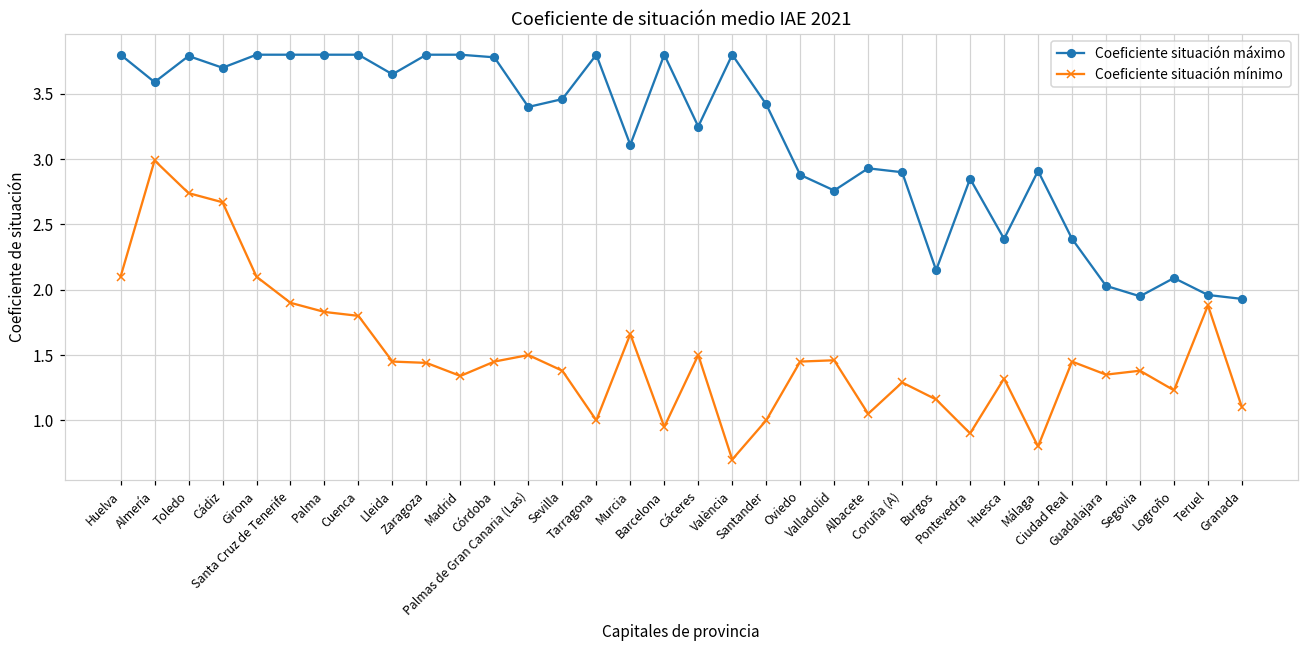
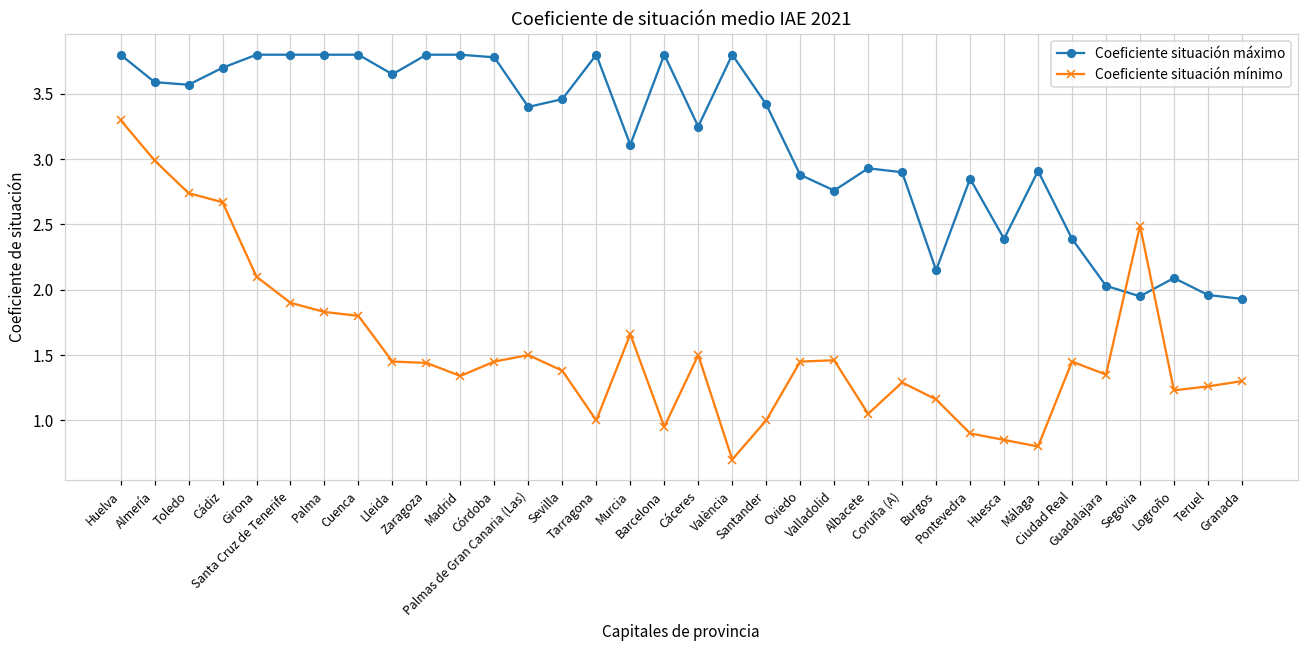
  {
    "Coeficiente situación máximo": {
      "Huelva": 3.80,
      "Almería": 3.59,
-     "Toledo": 3.79,
+     "Toledo": 3.57,
      "Cádiz": 3.70,
      "Girona": 3.80,
      "Santa Cruz de Tenerife": 3.80,
      "Palma": 3.80,
      "Cuenca": 3.80,
      "Lleida": 3.65,
      "Zaragoza": 3.80,
      "Madrid": 3.80,
      "Córdoba": 3.78,
      "Palmas de Gran Canaria (Las)": 3.40,
      "Sevilla": 3.46,
      "Tarragona": 3.80,
      "Murcia": 3.11,
      "Barcelona": 3.80,
      "Cáceres": 3.25,
      "València": 3.80,
      "Santander": 3.42,
      "Oviedo": 2.88,
      "Valladolid": 2.76,
      "Albacete": 2.93,
      "Coruña (A)": 2.90,
      "Burgos": 2.15,
      "Pontevedra": 2.85,
      "Huesca": 2.39,
      "Málaga": 2.91,
      "Ciudad Real": 2.39,
      "Guadalajara": 2.03,
      "Segovia": 1.95,
      "Logroño": 2.09,
      "Teruel": 1.96,
      "Granada": 1.93
    },
    "Coeficiente situación mínimo": {
-     "Huelva": 2.1,
+     "Huelva": 3.3,
      "Almería": 2.99,
      "Toledo": 2.74,
      "Cádiz": 2.67,
      "Girona": 2.10,
      "Santa Cruz de Tenerife": 1.90,
      "Palma": 1.83,
      "Cuenca": 1.80,
      "Lleida": 1.45,
      "Zaragoza": 1.44,
      "Madrid": 1.34,
      "Córdoba": 1.45,
      "Palmas de Gran Canaria (Las)": 1.50,
      "Sevilla": 1.38,
      "Tarragona": 1.00,
      "Murcia": 1.66,
      "Barcelona": 0.95,
      "Cáceres": 1.50,
      "València": 0.70,
      "Santander": 1.00,
      "Oviedo": 1.45,
      "Valladolid": 1.46,
      "Albacete": 1.05,
      "Coruña (A)": 1.29,
      "Burgos": 1.16,
      "Pontevedra": 0.90,
-     "Huesca": 1.32,
+     "Huesca": 0.85,
      "Málaga": 0.80,
      "Ciudad Real": 1.45,
      "Guadalajara": 1.35,
-     "Segovia": 1.38,
+     "Segovia": 2.49,
      "Logroño": 1.23,
-     "Teruel": 1.88,
-     "Granada": 1.1
+     "Teruel": 1.26,
+     "Granada": 1.3
    }
  }
